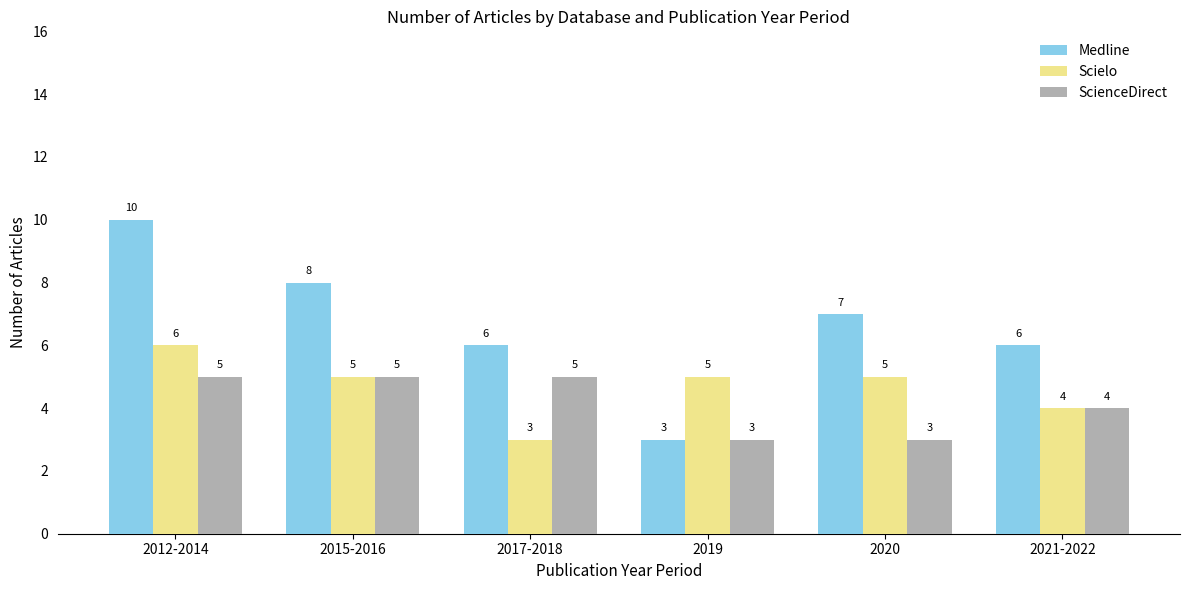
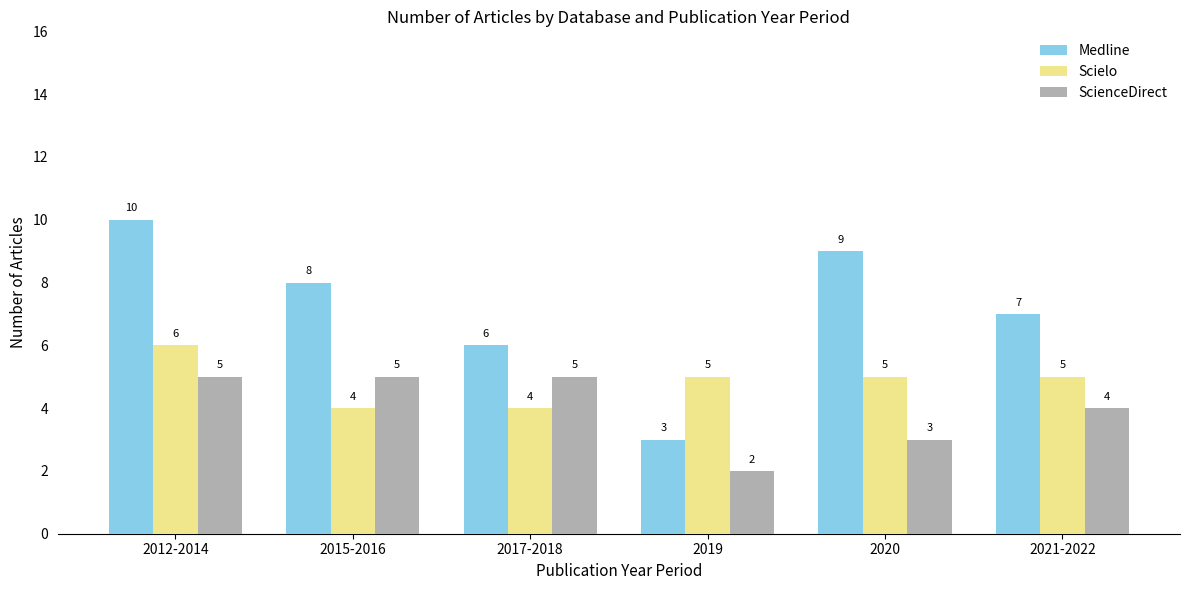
  {
    "Medline": {
      "2012-2014": 10,
      "2015-2016": 8,
      "2017-2018": 6,
      "2019": 3,
-     "2020": 7,
-     "2021-2022": 6
+     "2020": 9,
+     "2021-2022": 7
    },
    "Scielo": {
      "2012-2014": 6,
-     "2015-2016": 5,
-     "2017-2018": 3,
+     "2015-2016": 4,
+     "2017-2018": 4,
      "2019": 5,
      "2020": 5,
-     "2021-2022": 4
+     "2021-2022": 5
    },
    "ScienceDirect": {
      "2012-2014": 5,
      "2015-2016": 5,
      "2017-2018": 5,
-     "2019": 3,
+     "2019": 2,
      "2020": 3,
      "2021-2022": 4
    }
  }
